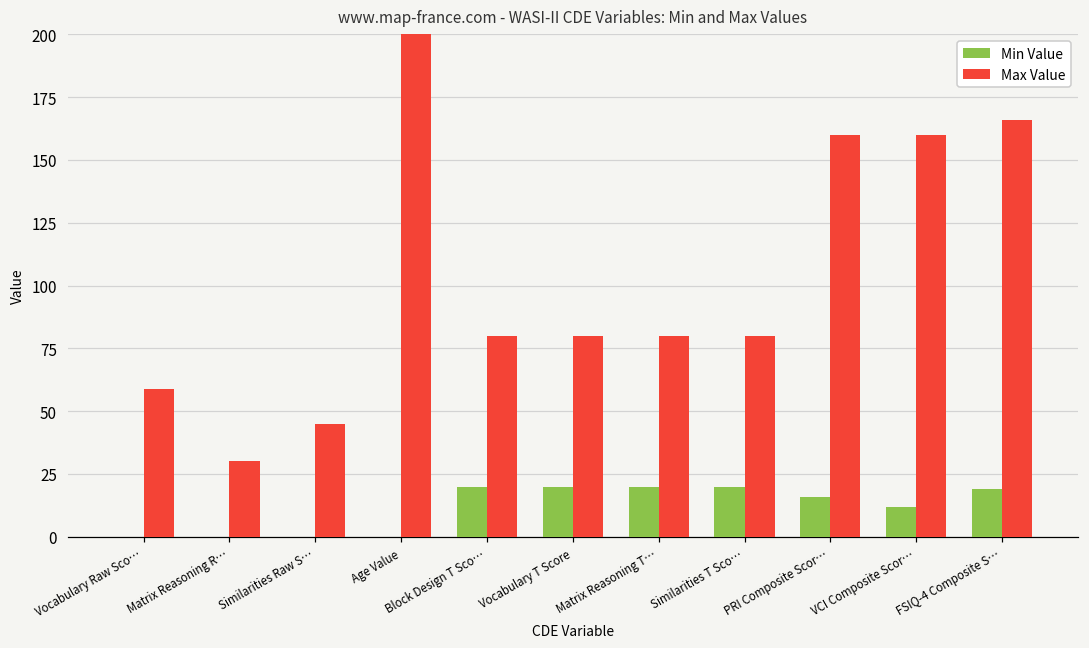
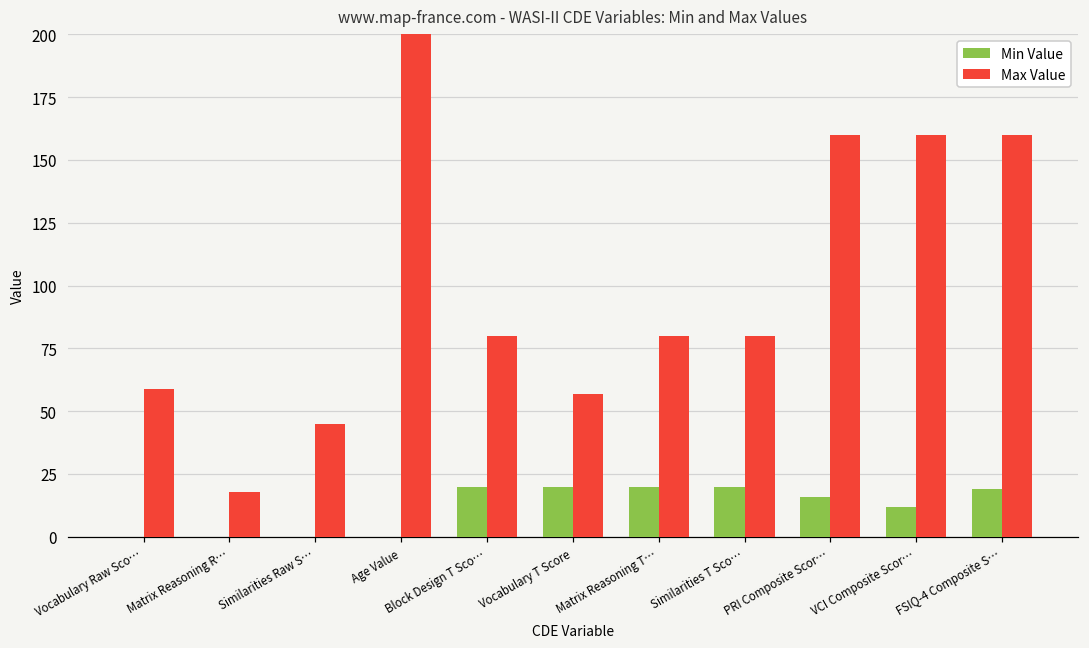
  {
    "Min Value": {
      "Vocabulary Raw Sco…": 0,
      "Matrix Reasoning R…": 0,
      "Similarities Raw S…": 0,
      "Age Value": 0,
      "Block Design T Sco…": 20,
      "Vocabulary T Score": 20,
      "Matrix Reasoning T…": 20,
      "Similarities T Sco…": 20,
      "PRI Composite Scor…": 16,
      "VCI Composite Scor…": 12,
      "FSIQ-4 Composite S…": 19
    },
    "Max Value": {
      "Vocabulary Raw Sco…": 59,
-     "Matrix Reasoning R…": 30,
+     "Matrix Reasoning R…": 18,
      "Similarities Raw S…": 45,
      "Block Design T Sco…": 80,
-     "Vocabulary T Score": 80,
+     "Vocabulary T Score": 57,
      "Matrix Reasoning T…": 80,
      "Similarities T Sco…": 80,
      "PRI Composite Scor…": 160,
      "VCI Composite Scor…": 160,
-     "FSIQ-4 Composite S…": 166
+     "FSIQ-4 Composite S…": 160
    }
  }
